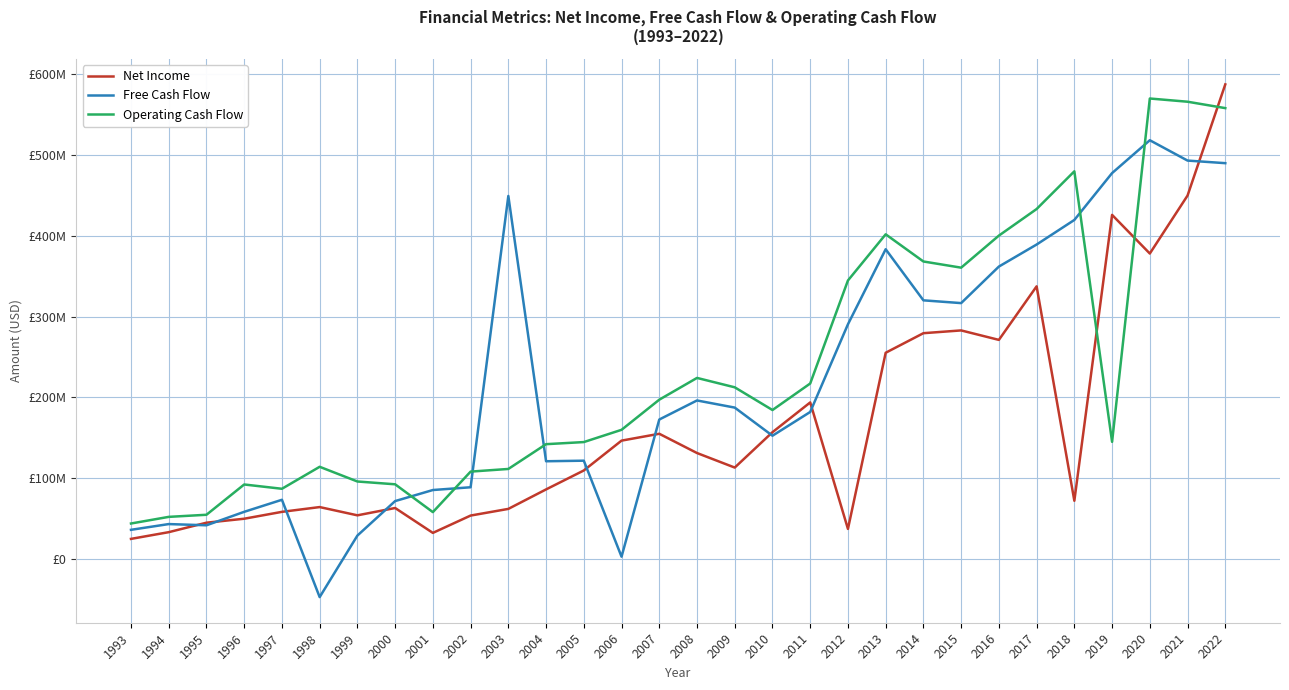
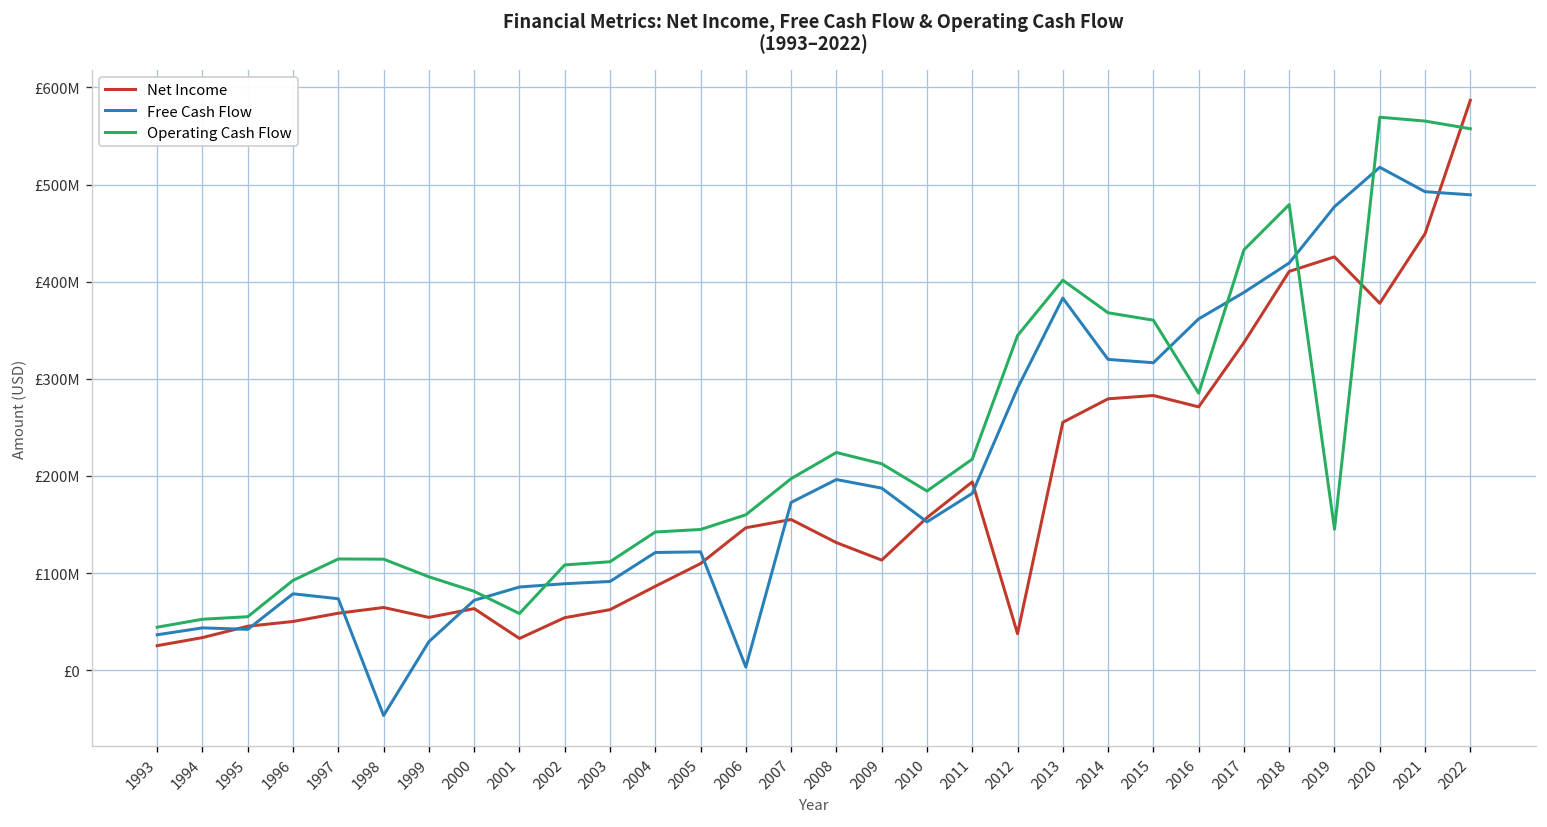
  {
    "Net Income": {
      "1993": "£30000000",
      "1994": "£30000000",
      "1995": "£50000000",
      "1996": "£50000000",
      "1997": "£60000000",
      "1998": "£60000000",
      "1999": "£50000000",
      "2000": "£60000000",
      "2001": "£30000000",
      "2002": "£50000000",
      "2003": "£60000000",
      "2004": "£90000000",
      "2005": "£110000000",
      "2006": "£150000000",
      "2007": "£160000000",
      "2008": "£130000000",
      "2009": "£110000000",
      "2010": "£160000000",
      "2011": "£190000000",
      "2012": "£40000000",
      "2013": "£260000000",
      "2014": "£280000000",
      "2015": "£280000000",
      "2016": "£270000000",
      "2017": "£340000000",
-     "2018": "£70000000",
+     "2018": "£410000000",
      "2019": "£430000000",
      "2020": "£380000000",
      "2021": "£450000000",
      "2022": "£590000000"
    },
    "Free Cash Flow": {
      "1993": "£40000000",
      "1994": "£40000000",
      "1995": "£40000000",
-     "1996": "£60000000",
+     "1996": "£80000000",
      "1997": "£70000000",
      "1998": "£-50000000",
      "1999": "£30000000",
      "2000": "£70000000",
      "2001": "£90000000",
      "2002": "£90000000",
-     "2003": "£450000000",
+     "2003": "£90000000",
      "2004": "£120000000",
      "2005": "£120000000",
      "2006": "£0",
      "2007": "£170000000",
      "2008": "£200000000",
      "2009": "£190000000",
      "2010": "£150000000",
      "2011": "£180000000",
      "2012": "£290000000",
      "2013": "£380000000",
      "2014": "£320000000",
      "2015": "£320000000",
      "2016": "£360000000",
      "2017": "£390000000",
      "2018": "£420000000",
      "2019": "£480000000",
      "2020": "£520000000",
      "2021": "£490000000",
      "2022": "£490000000"
    },
    "Operating Cash Flow": {
      "1993": "£40000000",
      "1994": "£50000000",
      "1995": "£60000000",
      "1996": "£90000000",
-     "1997": "£90000000",
+     "1997": "£110000000",
      "1998": "£110000000",
      "1999": "£100000000",
-     "2000": "£90000000",
+     "2000": "£80000000",
      "2001": "£60000000",
      "2002": "£110000000",
      "2003": "£110000000",
      "2004": "£140000000",
      "2005": "£140000000",
      "2006": "£160000000",
      "2007": "£200000000",
      "2008": "£220000000",
      "2009": "£210000000",
      "2010": "£180000000",
      "2011": "£220000000",
      "2012": "£340000000",
      "2013": "£400000000",
      "2014": "£370000000",
      "2015": "£360000000",
-     "2016": "£400000000",
+     "2016": "£290000000",
      "2017": "£430000000",
      "2018": "£480000000",
      "2019": "£150000000",
      "2020": "£570000000",
      "2021": "£570000000",
      "2022": "£560000000"
    }
  }
